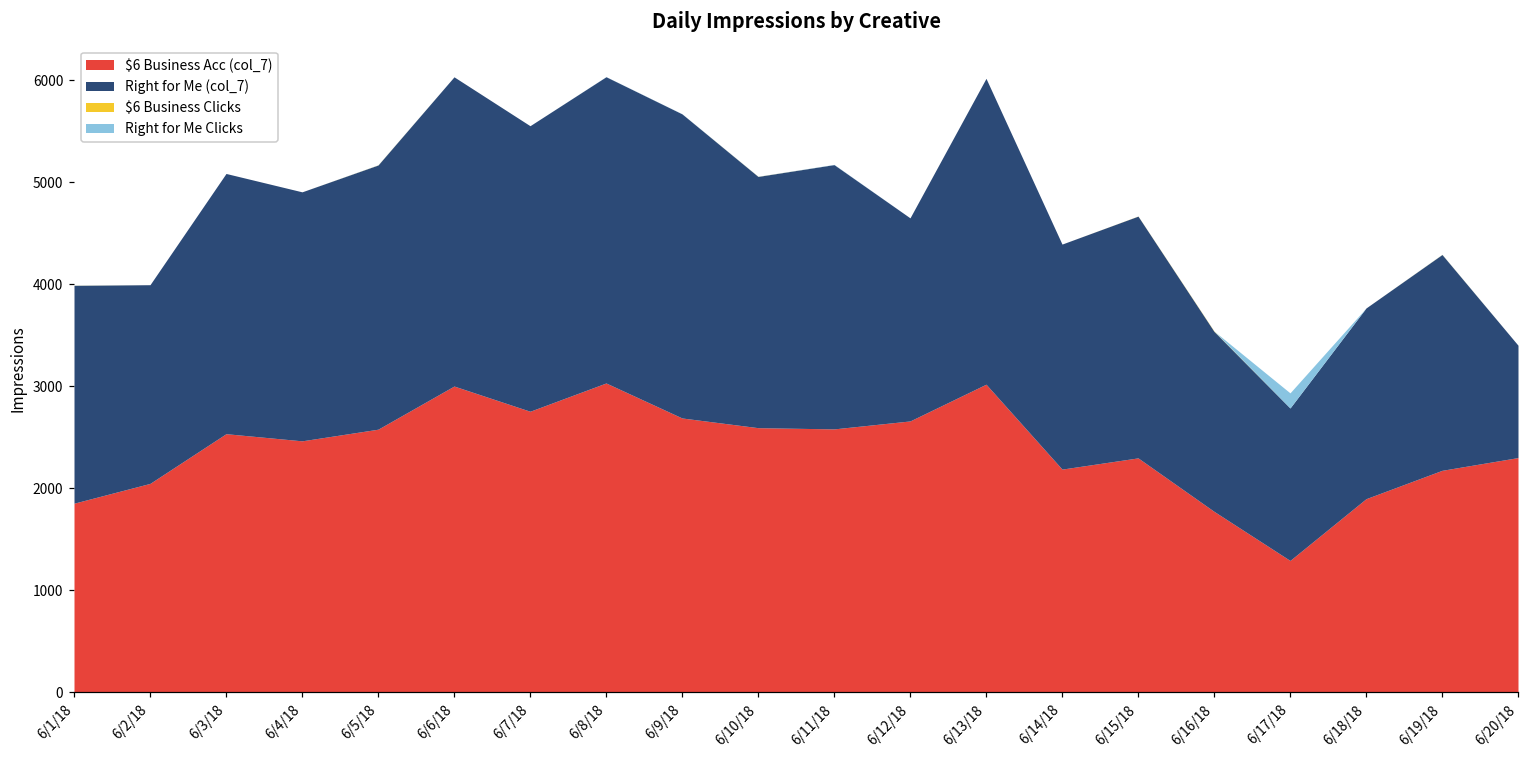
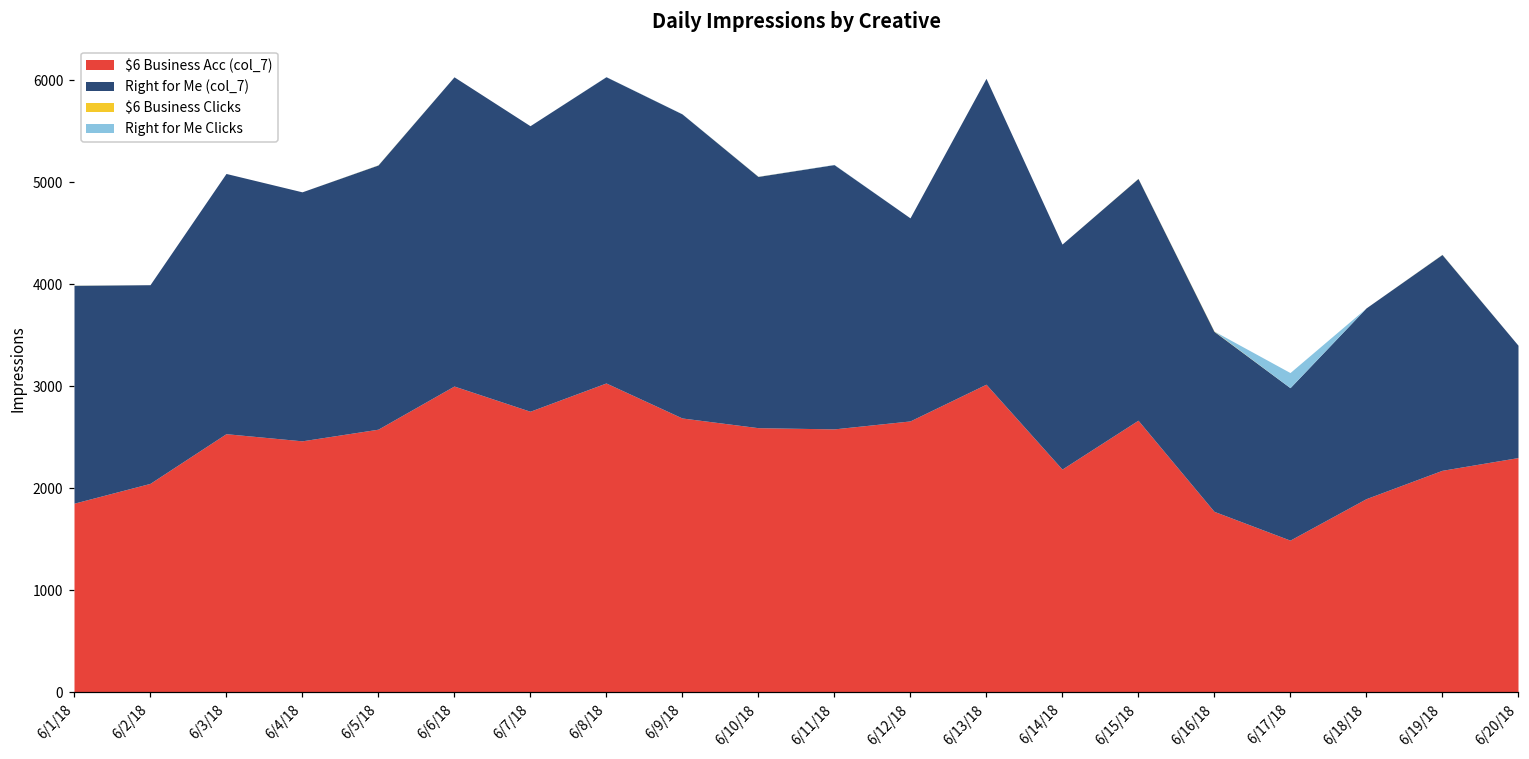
  {
    "$6 Business Acc (col_7)": {
      "6/1/18": 1900,
      "6/2/18": 2000,
      "6/3/18": 2500,
      "6/4/18": 2500,
      "6/5/18": 2600,
      "6/6/18": 3000,
      "6/7/18": 2800,
      "6/8/18": 3000,
      "6/9/18": 2700,
      "6/10/18": 2600,
      "6/11/18": 2600,
      "6/12/18": 2700,
      "6/13/18": 3000,
      "6/14/18": 2200,
-     "6/15/18": 2300,
+     "6/15/18": 2700,
      "6/16/18": 1800,
-     "6/17/18": 1300,
+     "6/17/18": 1500,
      "6/18/18": 1900,
      "6/19/18": 2200,
      "6/20/18": 2300
    },
    "Right for Me Clicks": {
      "6/17/18": 100
    }
  }
